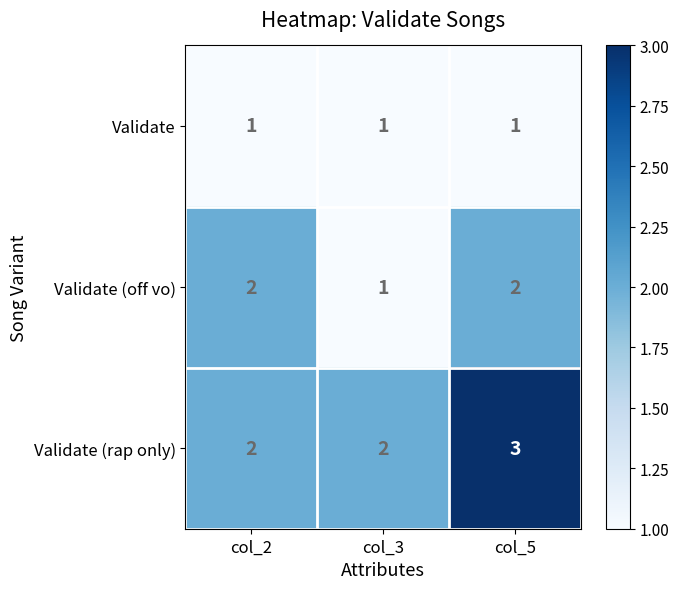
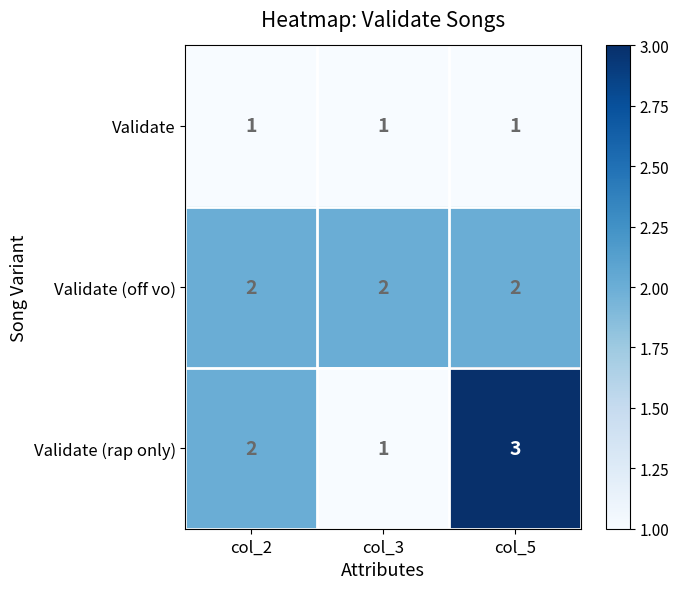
  {
    "Validate": {
      "col_2": 1,
      "col_3": 1,
      "col_5": 1
    },
    "Validate (off vo)": {
      "col_2": 2,
-     "col_3": 1,
+     "col_3": 2,
      "col_5": 2
    },
    "Validate (rap only)": {
      "col_2": 2,
-     "col_3": 2,
+     "col_3": 1,
      "col_5": 3
    }
  }
